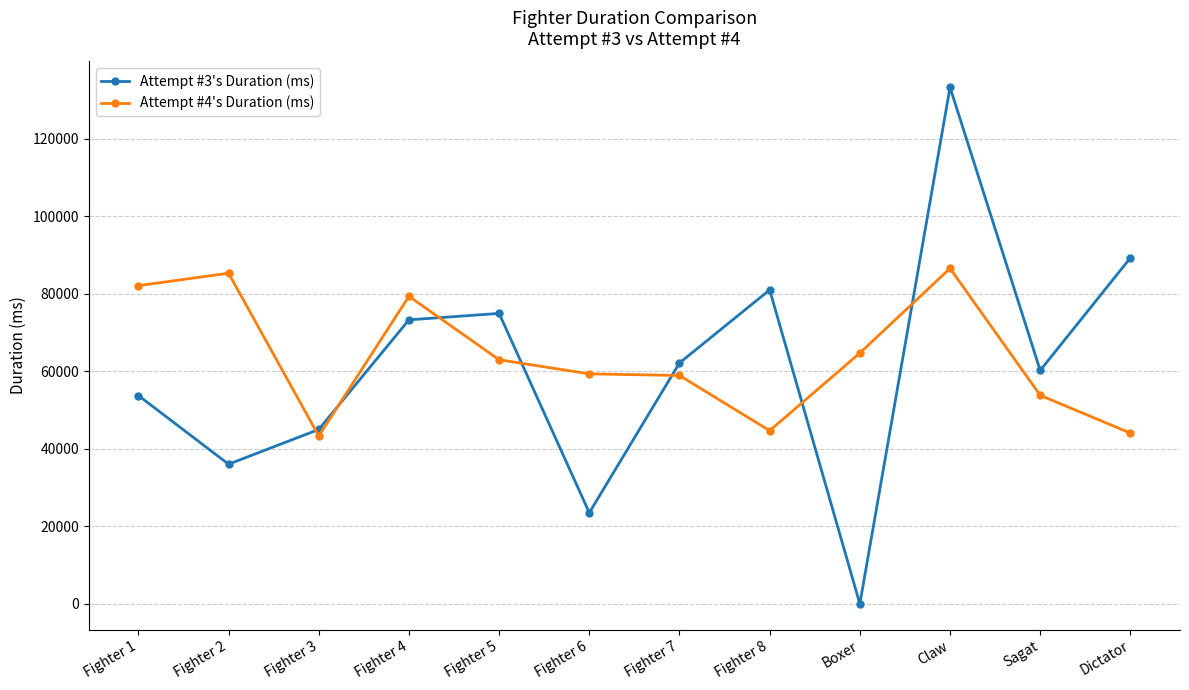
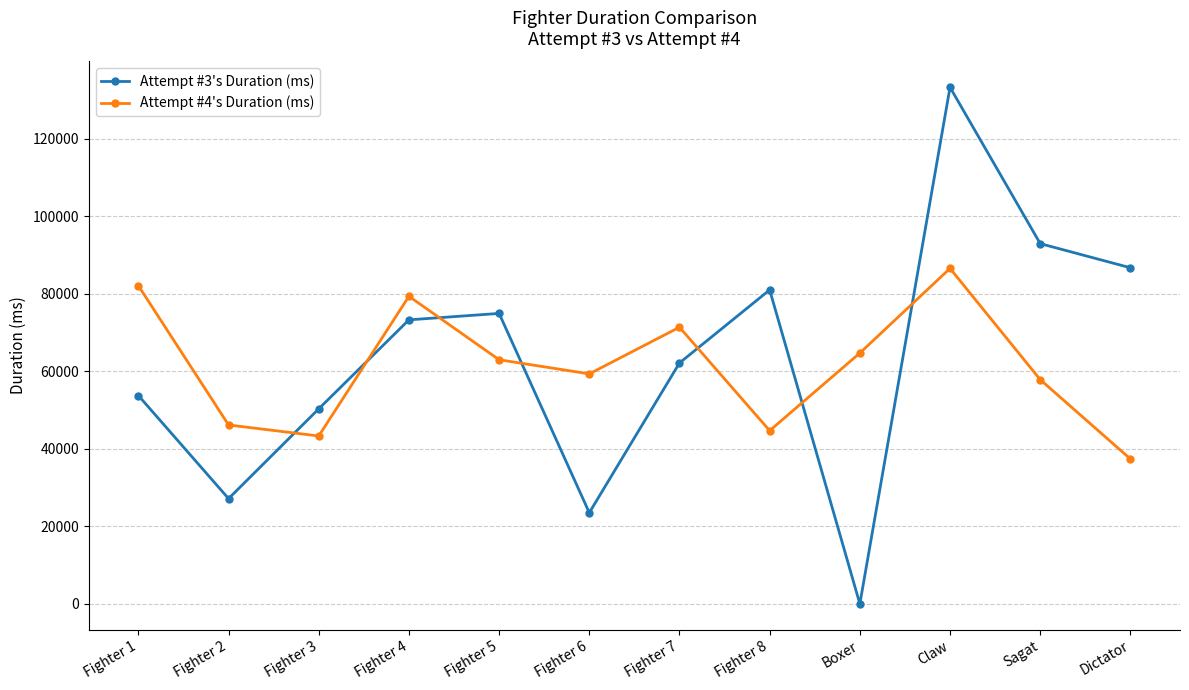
  {
    "Attempt #3's Duration (ms)": {
      "Fighter 1": 54000,
-     "Fighter 2": 36000,
-     "Fighter 3": 45000,
+     "Fighter 2": 27000,
+     "Fighter 3": 50000,
      "Fighter 4": 73000,
      "Fighter 5": 75000,
      "Fighter 6": 24000,
      "Fighter 7": 62000,
      "Fighter 8": 81000,
      "Boxer": 0,
      "Claw": 133000,
-     "Sagat": 60000,
-     "Dictator": 89000
+     "Sagat": 93000,
+     "Dictator": 87000
    },
    "Attempt #4's Duration (ms)": {
      "Fighter 1": 82000,
-     "Fighter 2": 85000,
+     "Fighter 2": 46000,
      "Fighter 3": 43000,
      "Fighter 4": 79000,
      "Fighter 5": 63000,
      "Fighter 6": 59000,
-     "Fighter 7": 59000,
+     "Fighter 7": 71000,
      "Fighter 8": 45000,
      "Boxer": 65000,
      "Claw": 87000,
-     "Sagat": 54000,
-     "Dictator": 44000
+     "Sagat": 58000,
+     "Dictator": 37000
    }
  }
